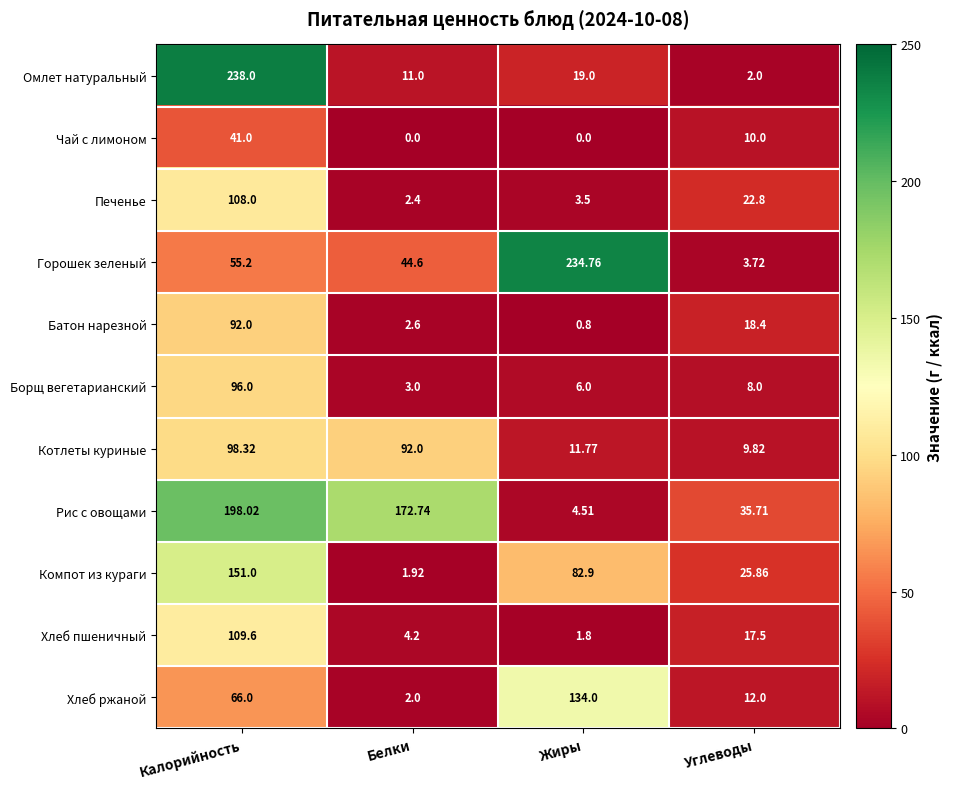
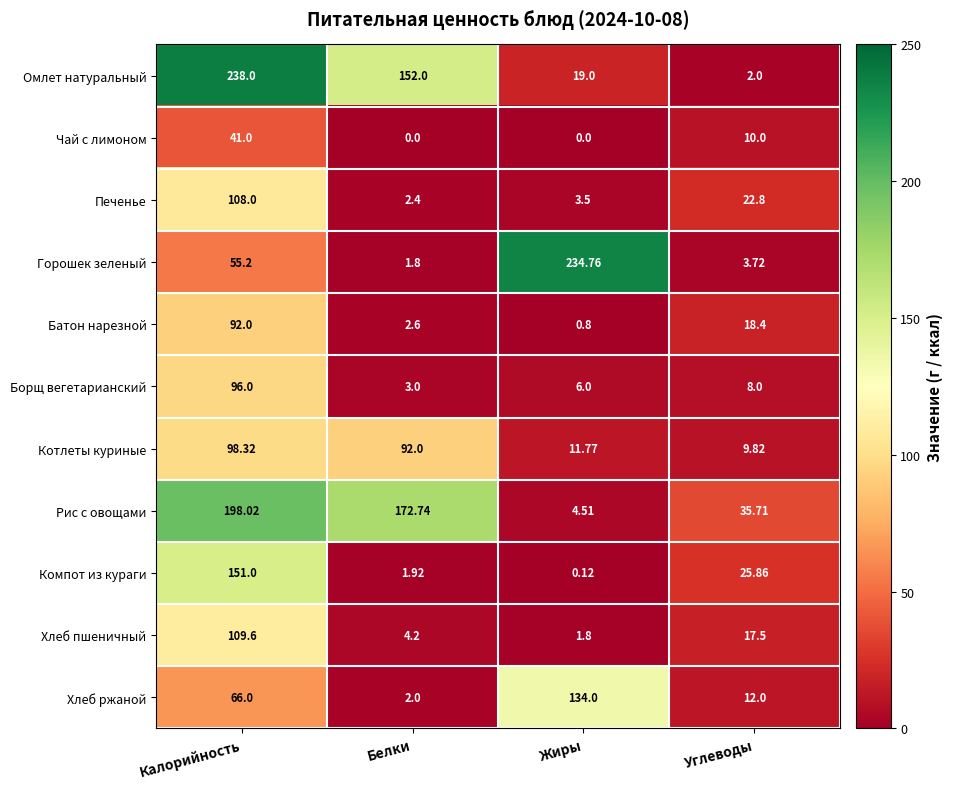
  {
    "Омлет натуральный": {
      "Калорийность": 238.0,
-     "Белки": 11.0,
+     "Белки": 152.0,
      "Жиры": 19.0,
      "Углеводы": 2.0
    },
    "Чай с лимоном": {
      "Калорийность": 41.0,
      "Белки": 0.0,
      "Жиры": 0.0,
      "Углеводы": 10.0
    },
    "Печенье": {
      "Калорийность": 108.0,
      "Белки": 2.4,
      "Жиры": 3.5,
      "Углеводы": 22.8
    },
    "Горошек зеленый": {
      "Калорийность": 55.2,
-     "Белки": 44.6,
+     "Белки": 1.8,
      "Жиры": 234.76,
      "Углеводы": 3.72
    },
    "Батон нарезной": {
      "Калорийность": 92.0,
      "Белки": 2.6,
      "Жиры": 0.8,
      "Углеводы": 18.4
    },
    "Борщ вегетарианский": {
      "Калорийность": 96.0,
      "Белки": 3.0,
      "Жиры": 6.0,
      "Углеводы": 8.0
    },
    "Котлеты куриные": {
      "Калорийность": 98.32,
      "Белки": 92.0,
      "Жиры": 11.77,
      "Углеводы": 9.82
    },
    "Рис с овощами": {
      "Калорийность": 198.02,
      "Белки": 172.74,
      "Жиры": 4.51,
      "Углеводы": 35.71
    },
    "Компот из кураги": {
      "Калорийность": 151.0,
      "Белки": 1.92,
-     "Жиры": 82.9,
+     "Жиры": 0.12,
      "Углеводы": 25.86
    },
    "Хлеб пшеничный": {
      "Калорийность": 109.6,
      "Белки": 4.2,
      "Жиры": 1.8,
      "Углеводы": 17.5
    },
    "Хлеб ржаной": {
      "Калорийность": 66.0,
      "Белки": 2.0,
      "Жиры": 134.0,
      "Углеводы": 12.0
    }
  }
